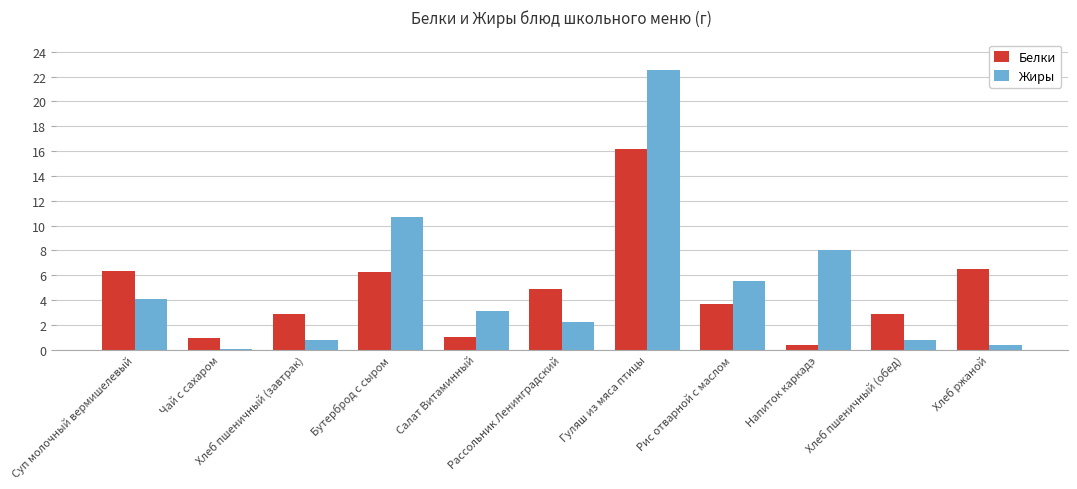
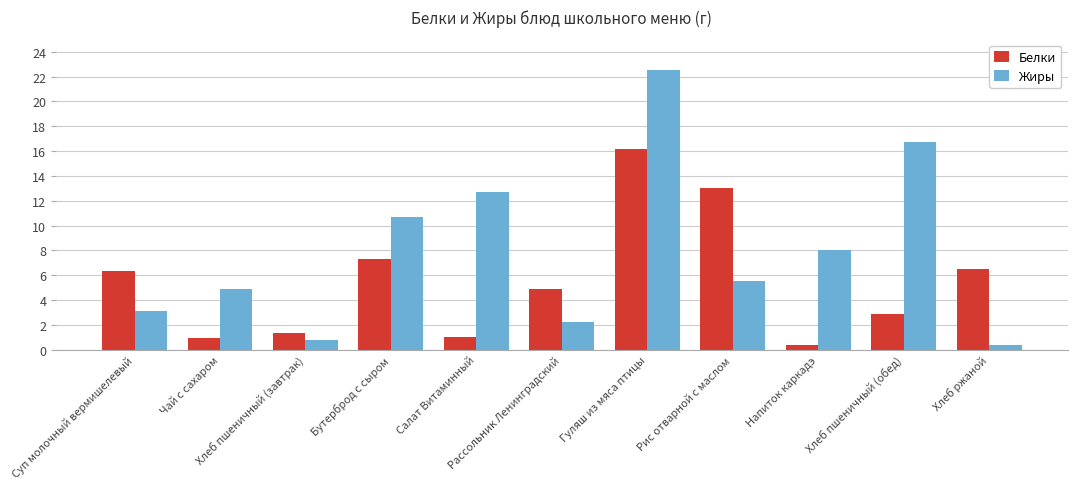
  {
    "Белки": {
      "Суп молочный вермишелевый": 6.3,
      "Чай с сахаром": 0.9,
-     "Хлеб пшеничный (завтрак)": 2.9,
-     "Бутерброд с сыром": 6.3,
+     "Хлеб пшеничный (завтрак)": 1.3,
+     "Бутерброд с сыром": 7.3,
      "Салат Витаминный": 1.0,
      "Рассольник Ленинградский": 4.9,
      "Гуляш из мяса птицы": 16.2,
-     "Рис отварной с маслом": 3.7,
+     "Рис отварной с маслом": 13.0,
      "Напиток каркадэ": 0.4,
      "Хлеб пшеничный (обед)": 2.9,
      "Хлеб ржаной": 6.5
    },
    "Жиры": {
-     "Суп молочный вермишелевый": 4.1,
-     "Чай с сахаром": 0.1,
+     "Суп молочный вермишелевый": 3.1,
+     "Чай с сахаром": 4.9,
      "Хлеб пшеничный (завтрак)": 0.8,
      "Бутерброд с сыром": 10.7,
-     "Салат Витаминный": 3.1,
+     "Салат Витаминный": 12.7,
      "Рассольник Ленинградский": 2.2,
      "Гуляш из мяса птицы": 22.5,
      "Рис отварной с маслом": 5.6,
      "Напиток каркадэ": 8.0,
-     "Хлеб пшеничный (обед)": 0.8,
+     "Хлеб пшеничный (обед)": 16.7,
      "Хлеб ржаной": 0.4
    }
  }
